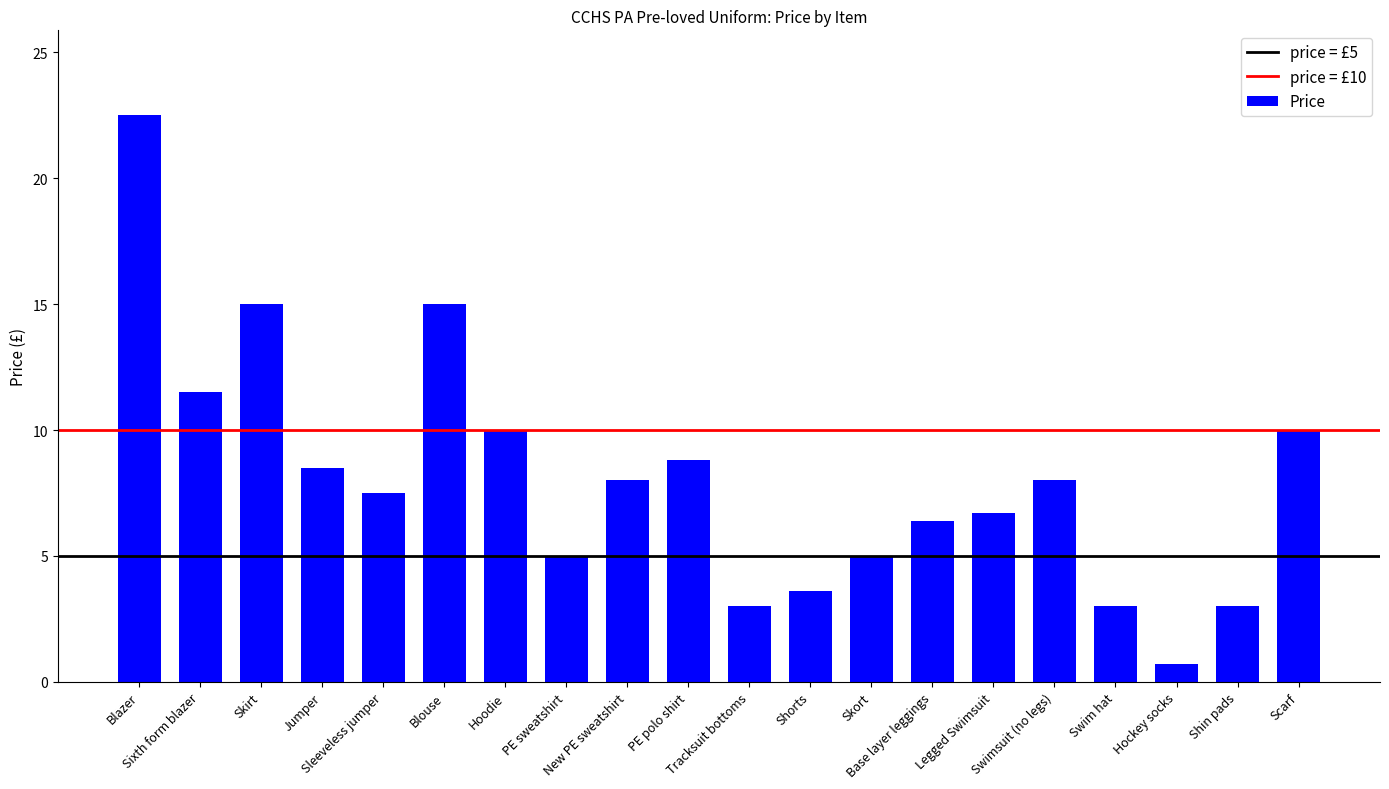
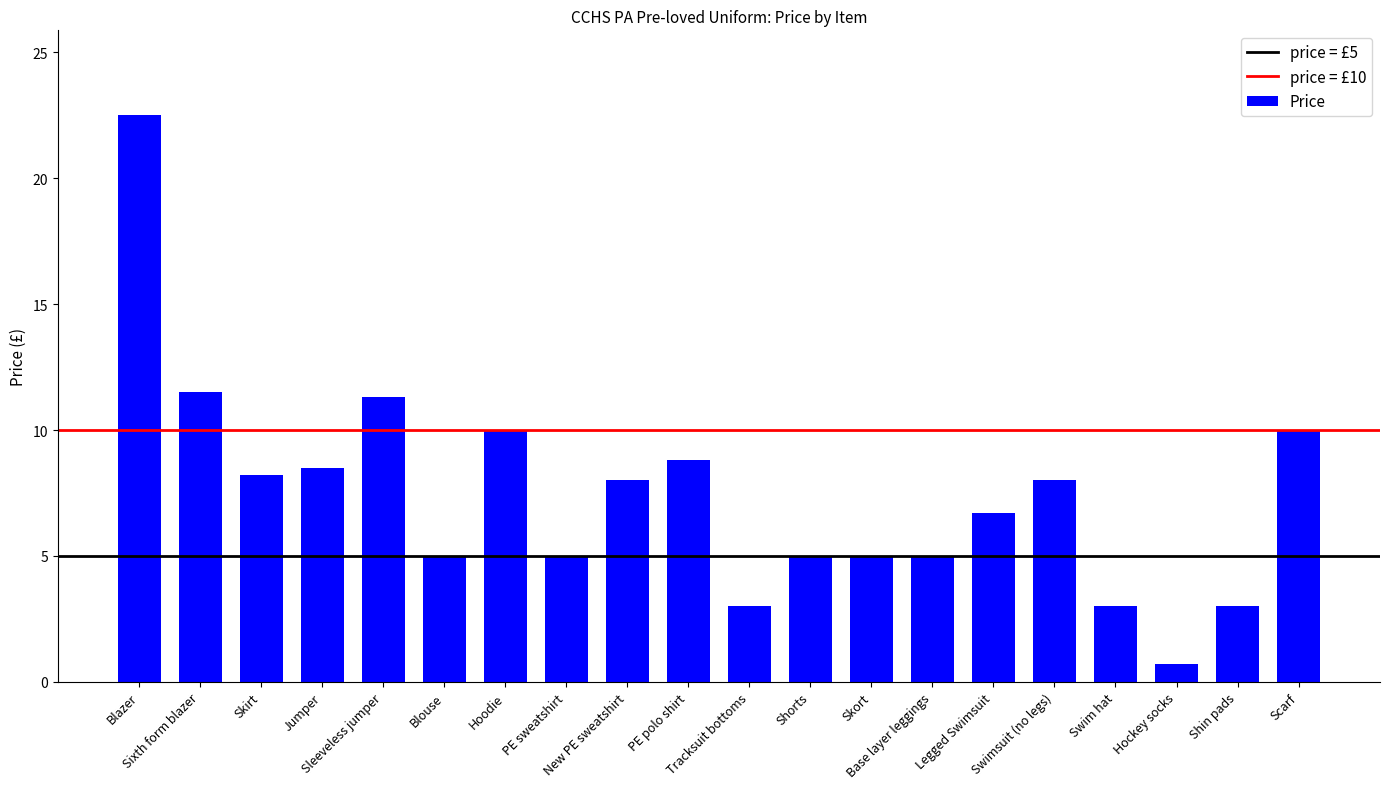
  {
    "Blazer": 22.5,
    "Sixth form blazer": 11.5,
-   "Skirt": 15.0,
+   "Skirt": 8.2,
    "Jumper": 8.5,
-   "Sleeveless jumper": 7.5,
-   "Blouse": 15,
+   "Sleeveless jumper": 11.3,
+   "Blouse": 5,
    "Hoodie": 10.0,
    "PE sweatshirt": 5.0,
    "New PE sweatshirt": 8.0,
    "PE polo shirt": 8.8,
    "Tracksuit bottoms": 3.0,
-   "Shorts": 3.6,
+   "Shorts": 5.0,
    "Skort": 5.0,
-   "Base layer leggings": 6.4,
+   "Base layer leggings": 5.0,
    "Legged Swimsuit": 6.7,
    "Swimsuit (no legs)": 8.0,
    "Swim hat": 3.0,
    "Hockey socks": 0.7,
    "Shin pads": 3.0,
    "Scarf": 10.0
  }
